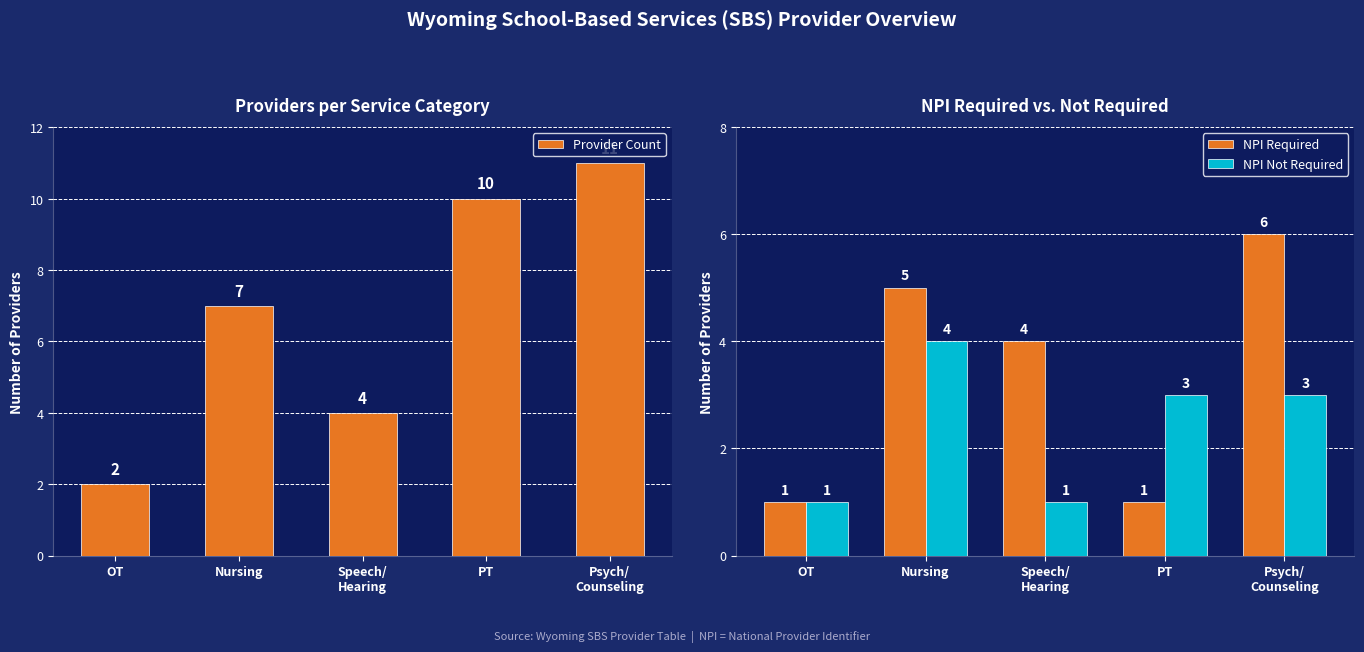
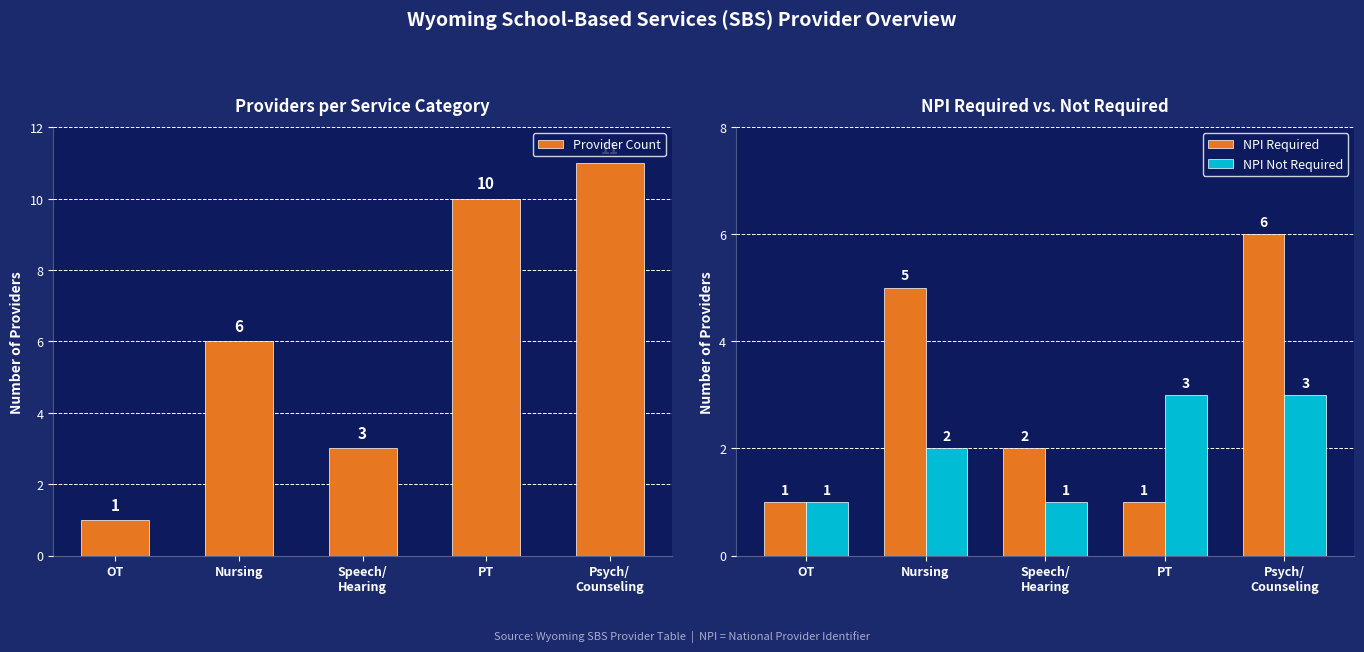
  {
    "Providers per Service Category": {
-     "OT": 2,
-     "Nursing": 7,
-     "Speech/ Hearing": 4,
+     "OT": 1,
+     "Nursing": 6,
+     "Speech/ Hearing": 3,
      "PT": 10
    },
    "NPI Required vs. Not Required": {
      "NPI Required": {
        "OT": 1,
        "Nursing": 5,
-       "Speech/ Hearing": 4,
+       "Speech/ Hearing": 2,
        "PT": 1,
        "Psych/ Counseling": 6
      },
      "NPI Not Required": {
        "OT": 1,
-       "Nursing": 4,
+       "Nursing": 2,
        "Speech/ Hearing": 1,
        "PT": 3,
        "Psych/ Counseling": 3
      }
    }
  }
